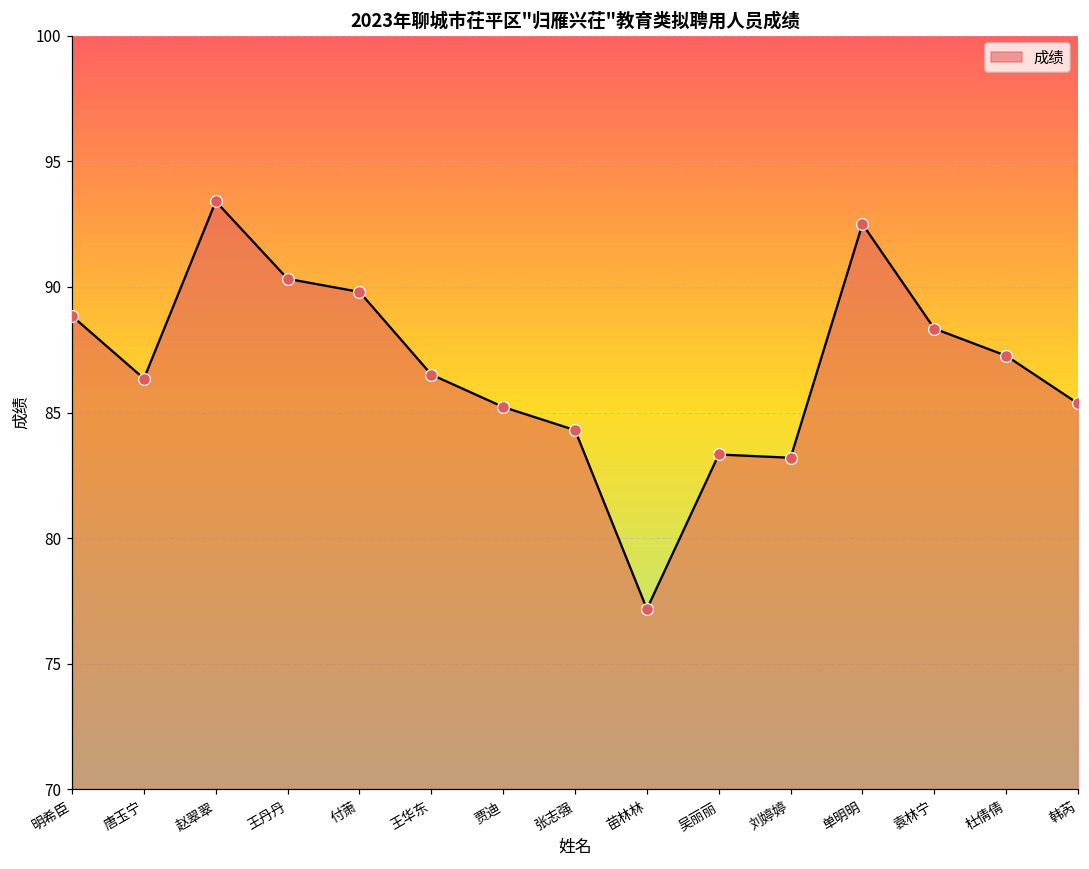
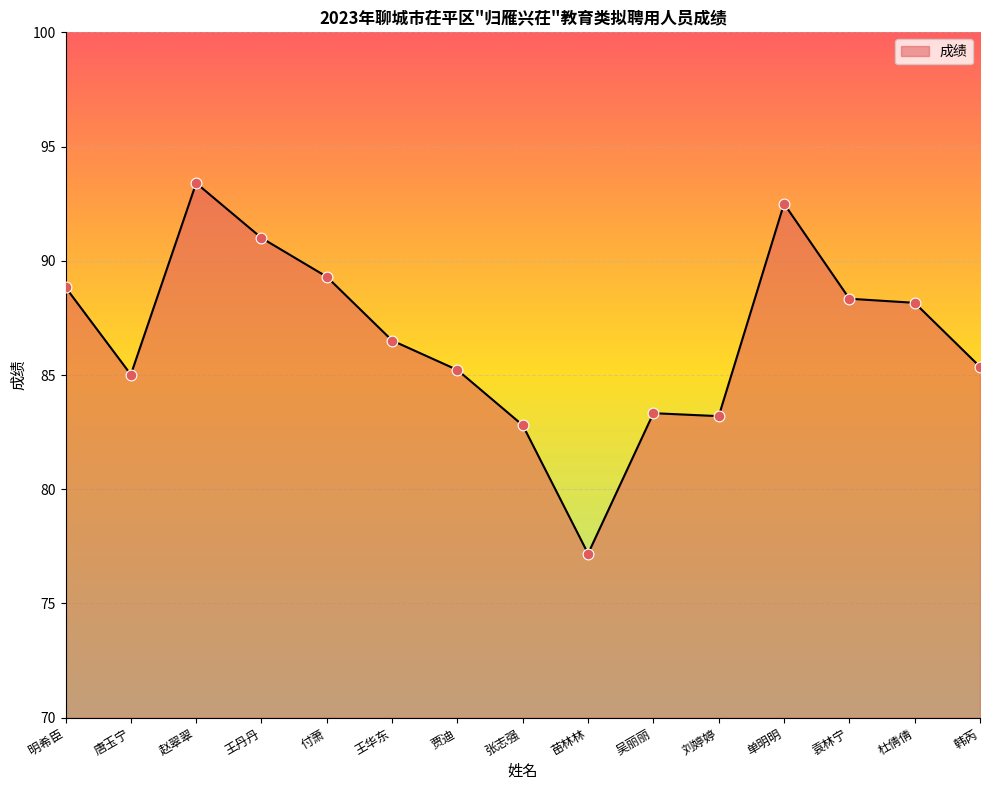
  {
    "明希臣": 88.8,
-   "唐玉宁": 86.4,
+   "唐玉宁": 85.0,
    "赵翠翠": 93.4,
-   "王丹丹": 90.3,
-   "付萧": 89.8,
+   "王丹丹": 91.0,
+   "付萧": 89.3,
    "王华东": 86.5,
    "贾迪": 85.2,
-   "张志强": 84.3,
+   "张志强": 82.8,
    "苗林林": 77.2,
    "吴丽丽": 83.3,
    "刘婷婷": 83.2,
    "单明明": 92.5,
    "袁林宁": 88.3,
-   "杜倩倩": 87.3,
+   "杜倩倩": 88.2,
    "韩芮": 85.4
  }
